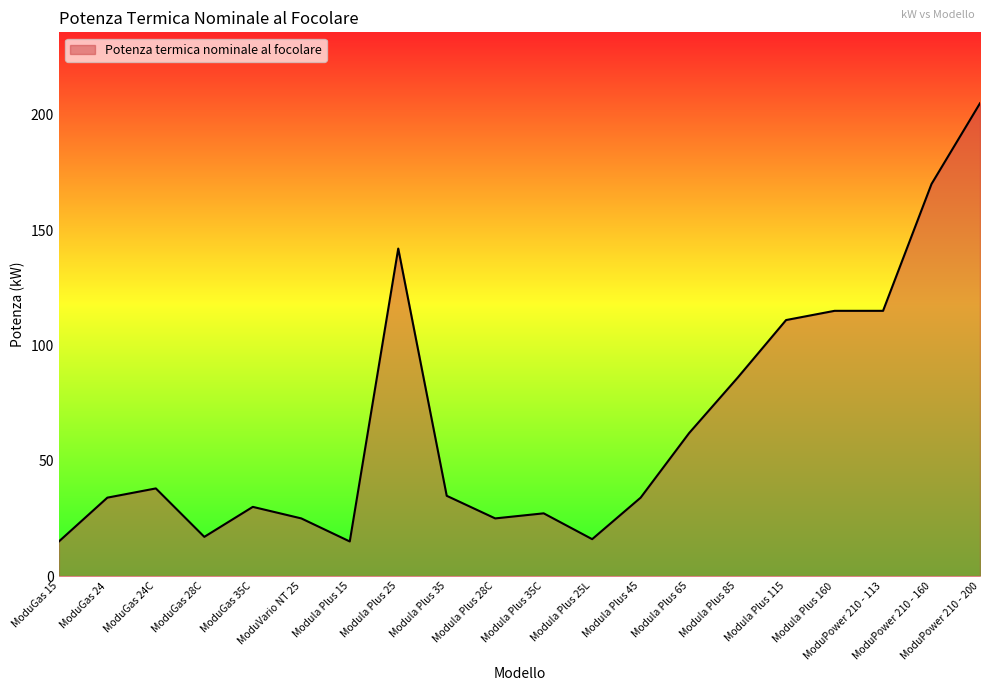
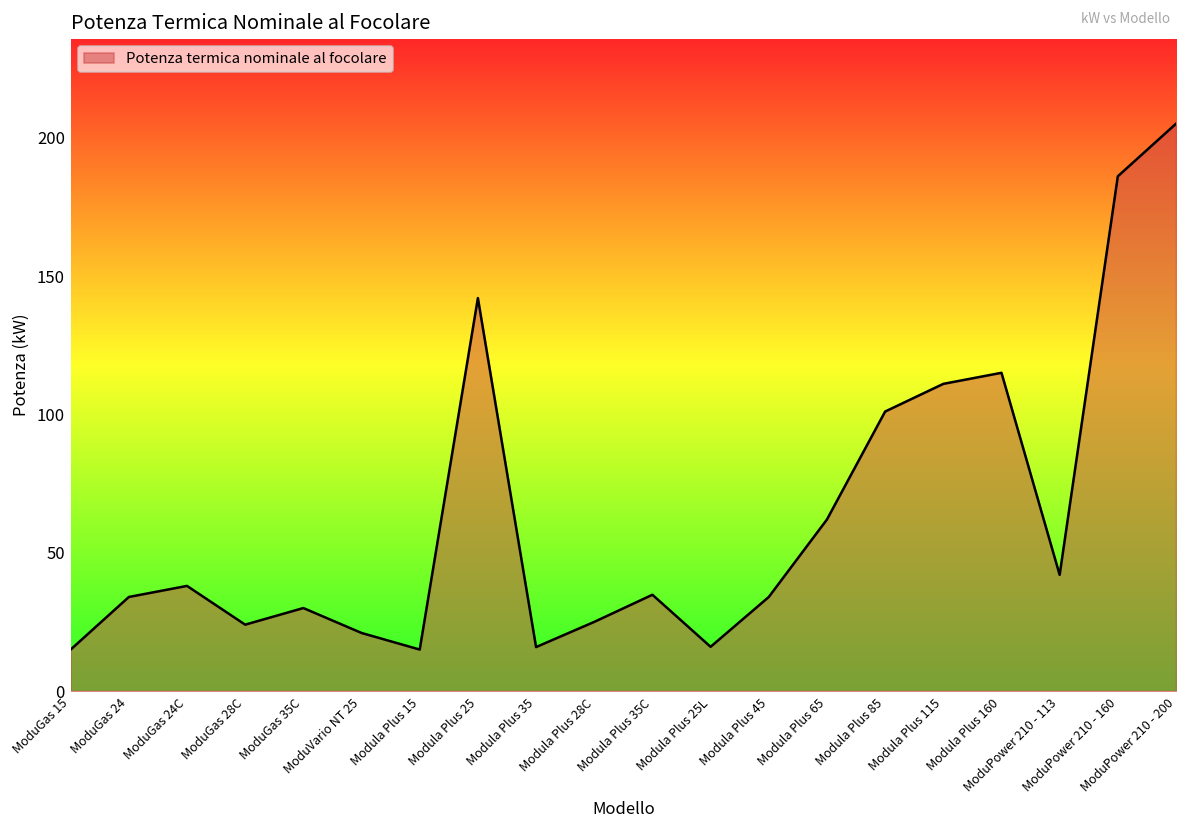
  {
    "ModuGas 15": 15,
    "ModuGas 24": 34,
    "ModuGas 24C": 38,
-   "ModuGas 28C": 17,
+   "ModuGas 28C": 24,
    "ModuGas 35C": 30,
-   "ModuVario NT 25": 25,
+   "ModuVario NT 25": 21,
    "Modula Plus 15": 15,
    "Modula Plus 25": 142,
-   "Modula Plus 35": 35,
+   "Modula Plus 35": 16,
    "Modula Plus 28C": 25,
-   "Modula Plus 35C": 27,
+   "Modula Plus 35C": 35,
    "Modula Plus 25L": 16,
    "Modula Plus 45": 34,
    "Modula Plus 65": 62,
-   "Modula Plus 85": 86,
+   "Modula Plus 85": 101,
    "Modula Plus 115": 111,
    "Modula Plus 160": 115,
-   "ModuPower 210 - 113": 115,
-   "ModuPower 210 - 160": 170,
+   "ModuPower 210 - 113": 42,
+   "ModuPower 210 - 160": 186,
    "ModuPower 210 - 200": 205
  }
